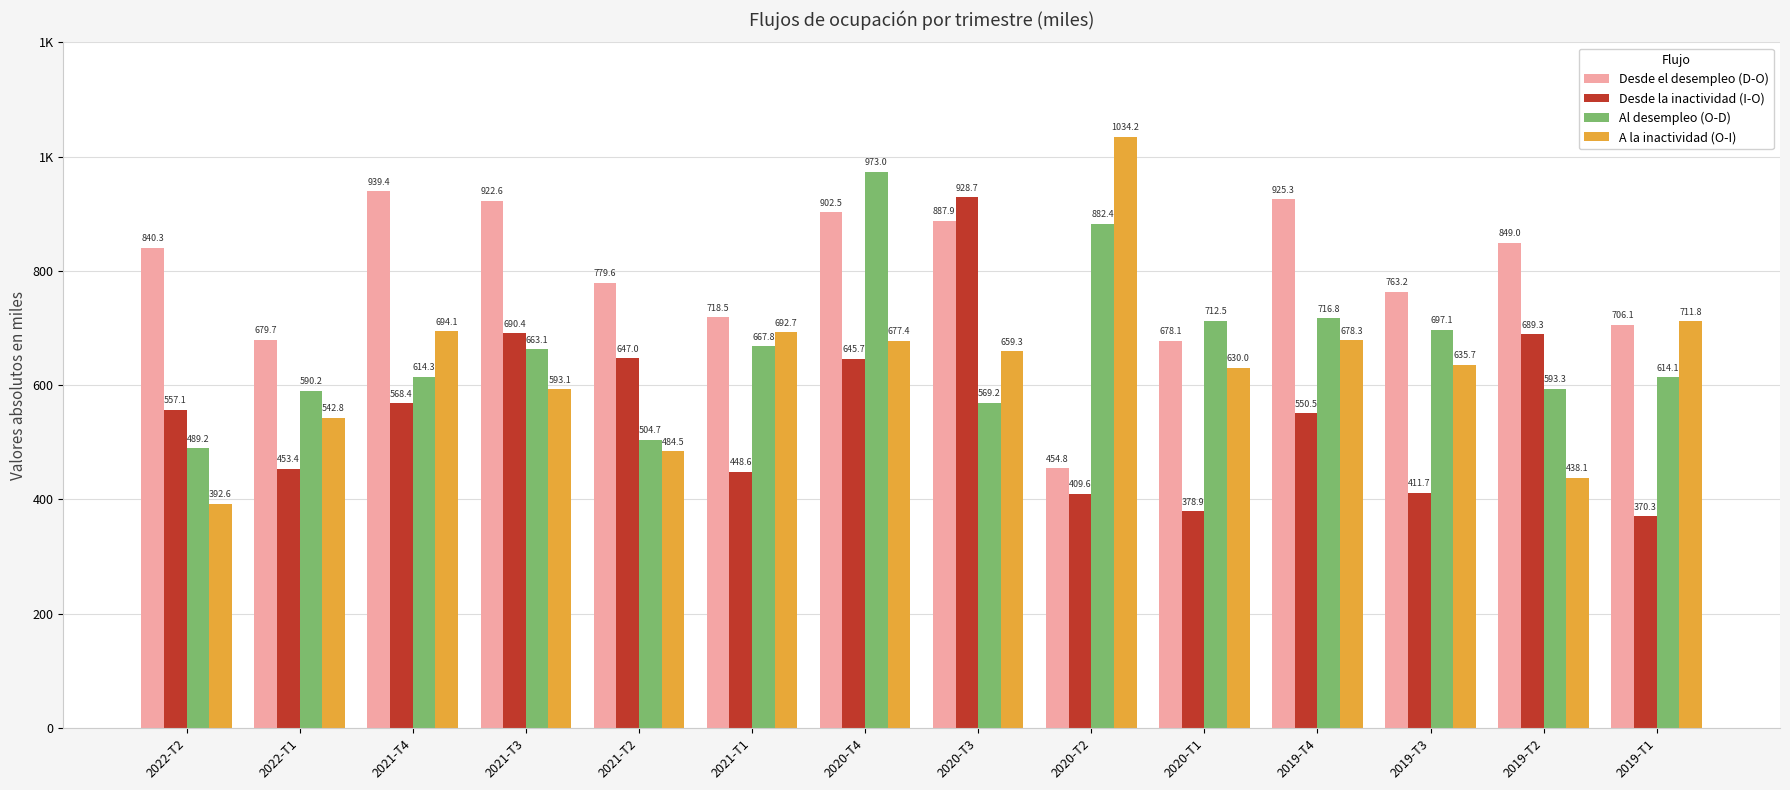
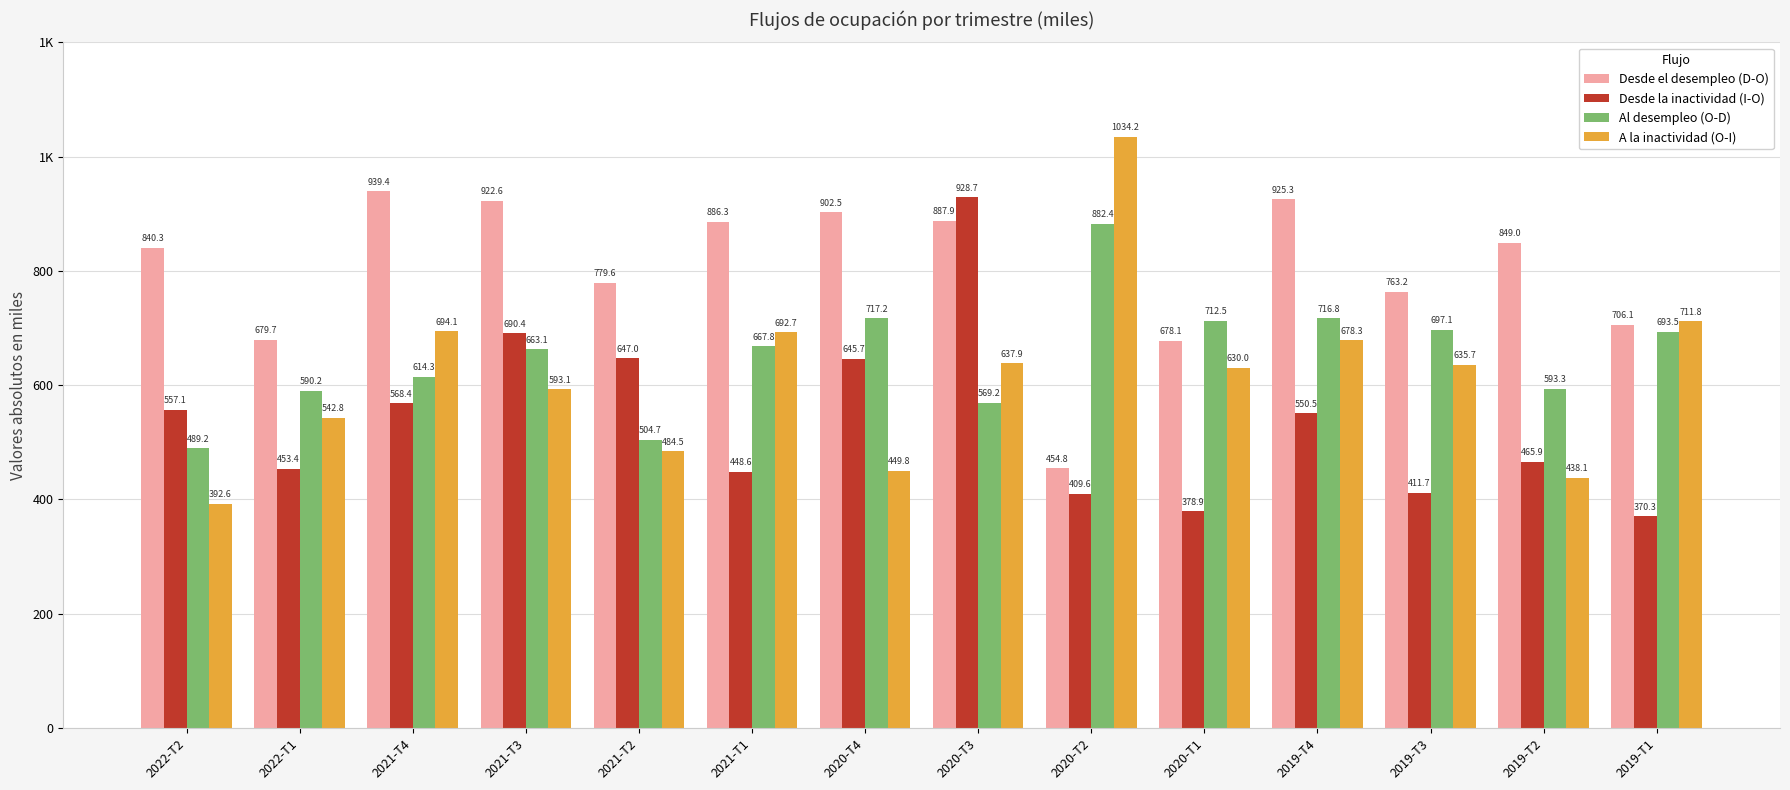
  {
    "Desde el desempleo (D-O)": {
      "2022-T2": 840.3,
      "2022-T1": 679.7,
      "2021-T4": 939.4,
      "2021-T3": 922.6,
      "2021-T2": 779.6,
-     "2021-T1": 718.5,
+     "2021-T1": 886.3,
      "2020-T4": 902.5,
      "2020-T3": 887.9,
      "2020-T2": 454.8,
      "2020-T1": 678.1,
      "2019-T4": 925.3,
      "2019-T3": 763.2,
      "2019-T2": 849.0,
      "2019-T1": 706.1
    },
    "Desde la inactividad (I-O)": {
      "2022-T2": 557.1,
      "2022-T1": 453.4,
      "2021-T4": 568.4,
      "2021-T3": 690.4,
      "2021-T2": 647.0,
      "2021-T1": 448.6,
      "2020-T4": 645.7,
      "2020-T3": 928.7,
      "2020-T2": 409.6,
      "2020-T1": 378.9,
      "2019-T4": 550.5,
      "2019-T3": 411.7,
-     "2019-T2": 689.3,
+     "2019-T2": 465.9,
      "2019-T1": 370.3
    },
    "Al desempleo (O-D)": {
      "2022-T2": 489.2,
      "2022-T1": 590.2,
      "2021-T4": 614.3,
      "2021-T3": 663.1,
      "2021-T2": 504.7,
      "2021-T1": 667.8,
-     "2020-T4": 973.0,
+     "2020-T4": 717.2,
      "2020-T3": 569.2,
      "2020-T2": 882.4,
      "2020-T1": 712.5,
      "2019-T4": 716.8,
      "2019-T3": 697.1,
      "2019-T2": 593.3,
-     "2019-T1": 614.1
+     "2019-T1": 693.5
    },
    "A la inactividad (O-I)": {
      "2022-T2": 392.6,
      "2022-T1": 542.8,
      "2021-T4": 694.1,
      "2021-T3": 593.1,
      "2021-T2": 484.5,
      "2021-T1": 692.7,
-     "2020-T4": 677.4,
-     "2020-T3": 659.3,
+     "2020-T4": 449.8,
+     "2020-T3": 637.9,
      "2020-T2": 1034.2,
      "2020-T1": 630.0,
      "2019-T4": 678.3,
      "2019-T3": 635.7,
      "2019-T2": 438.1,
      "2019-T1": 711.8
    }
  }
